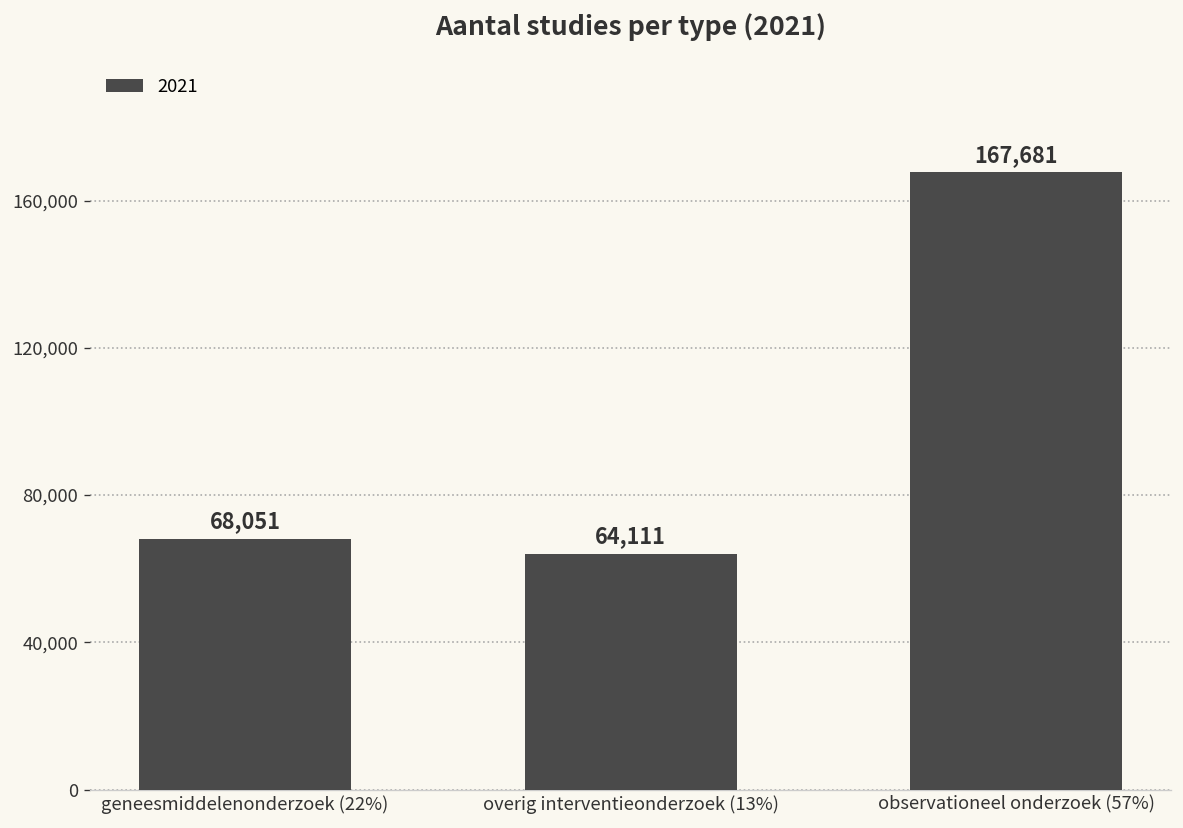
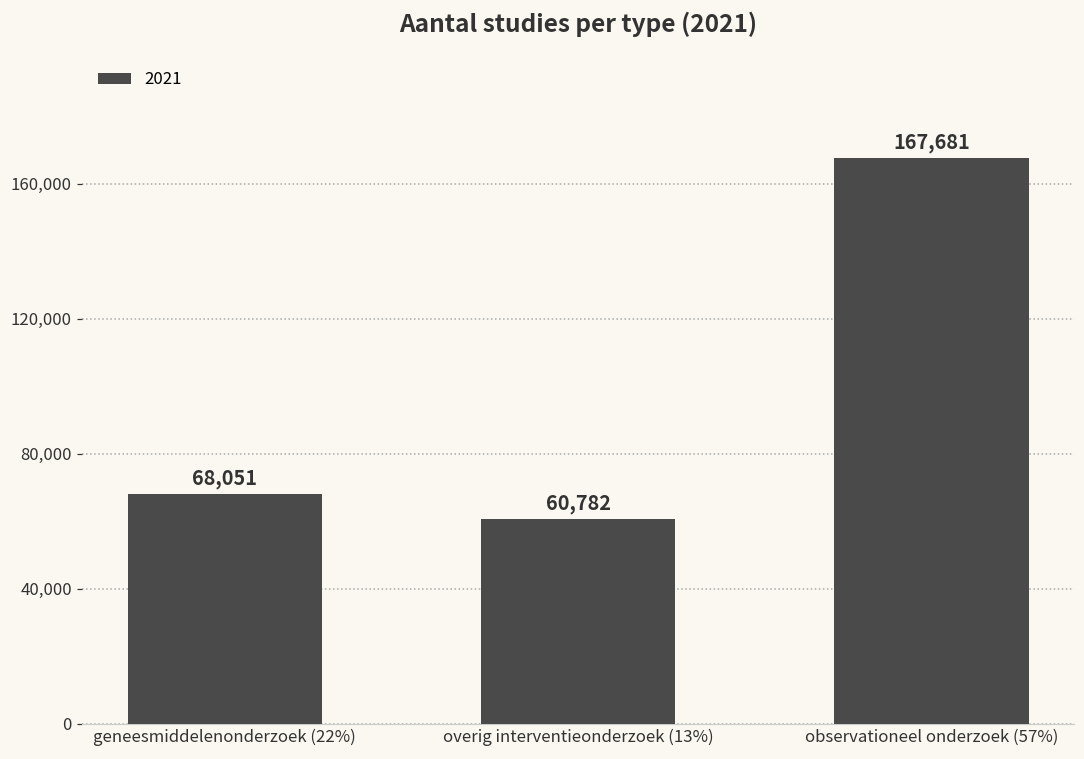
  {
    "geneesmiddelenonderzoek (22%)": "68,051",
-   "overig interventieonderzoek (13%)": "64,111",
+   "overig interventieonderzoek (13%)": "60,782",
    "observationeel onderzoek (57%)": "167,681"
  }
